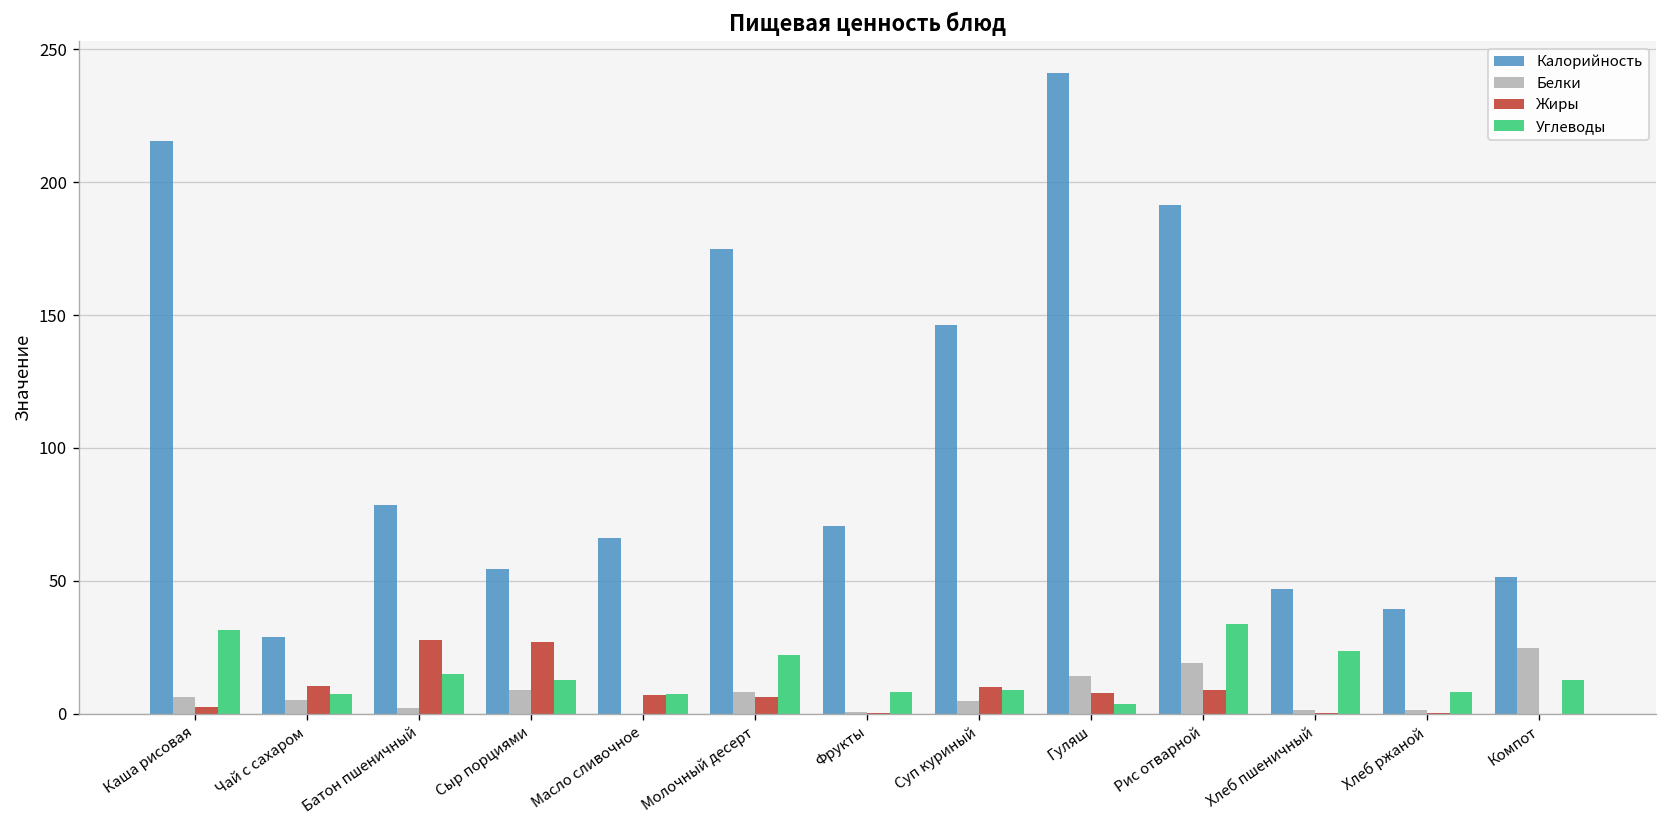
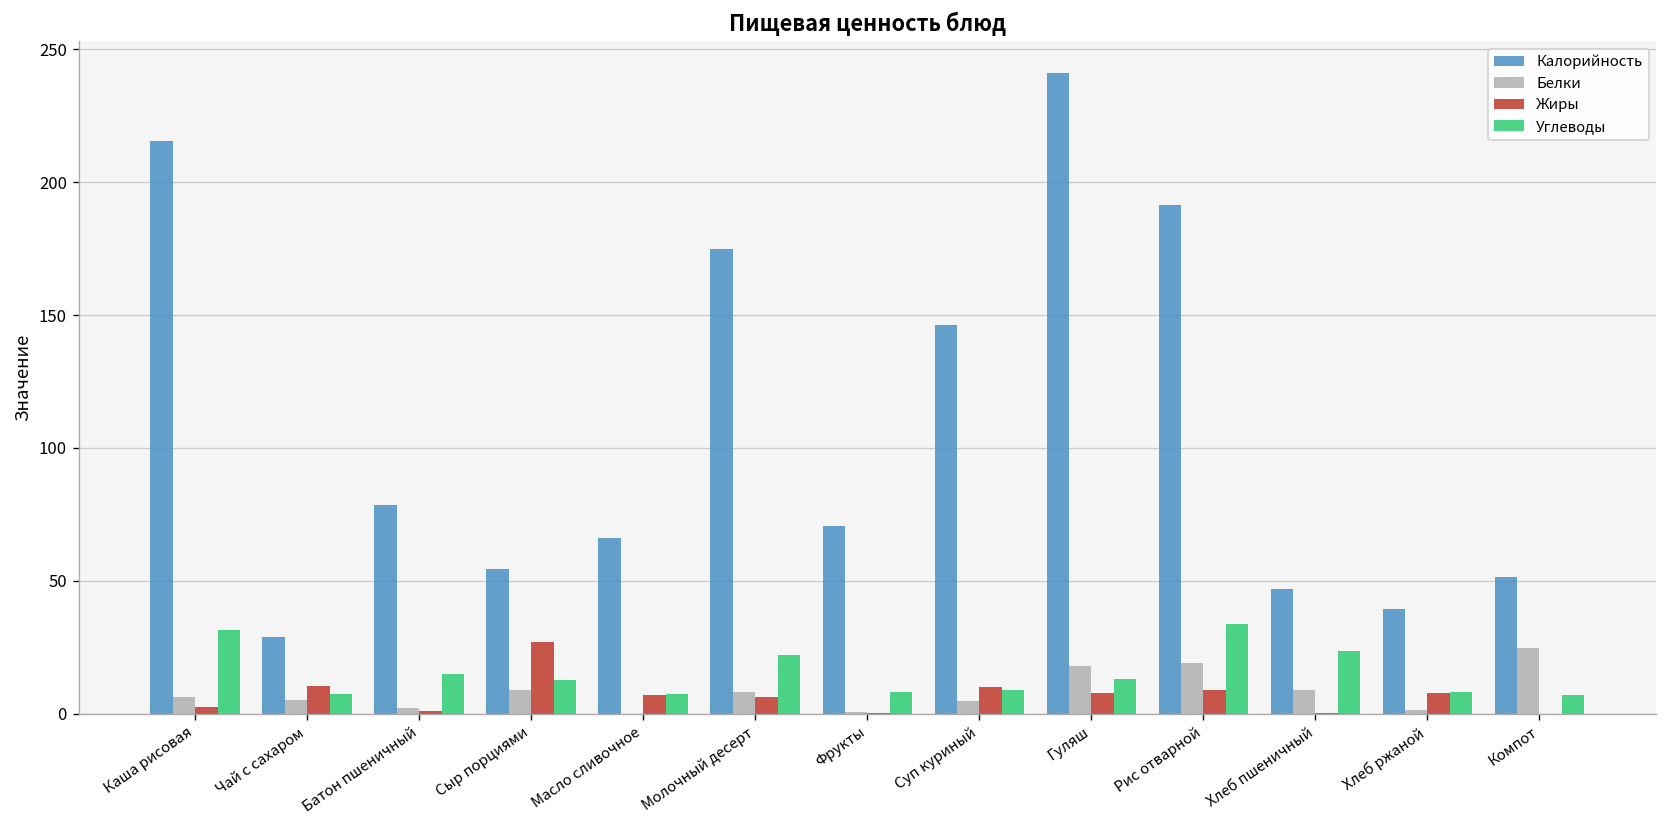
  {
    "Калорийность": {
      "Каша рисовая": 216,
      "Чай с сахаром": 29,
      "Батон пшеничный": 79,
      "Сыр порциями": 55,
      "Масло сливочное": 66,
      "Молочный десерт": 175,
      "Фрукты": 71,
      "Суп куриный": 146,
      "Гуляш": 241,
      "Рис отварной": 191,
      "Хлеб пшеничный": 47,
      "Хлеб ржаной": 40,
      "Компот": 51
    },
    "Белки": {
      "Каша рисовая": 6,
      "Чай с сахаром": 5,
      "Батон пшеничный": 2,
      "Сыр порциями": 9,
      "Молочный десерт": 8,
      "Суп куриный": 5,
-     "Гуляш": 14,
+     "Гуляш": 18,
      "Рис отварной": 19,
-     "Хлеб пшеничный": 2,
+     "Хлеб пшеничный": 9,
      "Хлеб ржаной": 1,
      "Компот": 25
    },
    "Жиры": {
      "Каша рисовая": 3,
      "Чай с сахаром": 10,
-     "Батон пшеничный": 28,
+     "Батон пшеничный": 1,
      "Сыр порциями": 27,
      "Масло сливочное": 7,
      "Молочный десерт": 6,
      "Суп куриный": 10,
      "Гуляш": 8,
      "Рис отварной": 9,
-     "Хлеб ржаной": 0,
+     "Хлеб ржаной": 8,
      "Компот": 0
    },
    "Углеводы": {
      "Каша рисовая": 32,
      "Чай с сахаром": 7,
      "Батон пшеничный": 15,
      "Сыр порциями": 13,
      "Масло сливочное": 7,
      "Молочный десерт": 22,
      "Фрукты": 8,
      "Суп куриный": 9,
-     "Гуляш": 4,
+     "Гуляш": 13,
      "Рис отварной": 34,
      "Хлеб пшеничный": 23,
      "Хлеб ржаной": 8,
-     "Компот": 13
+     "Компот": 7
    }
  }
